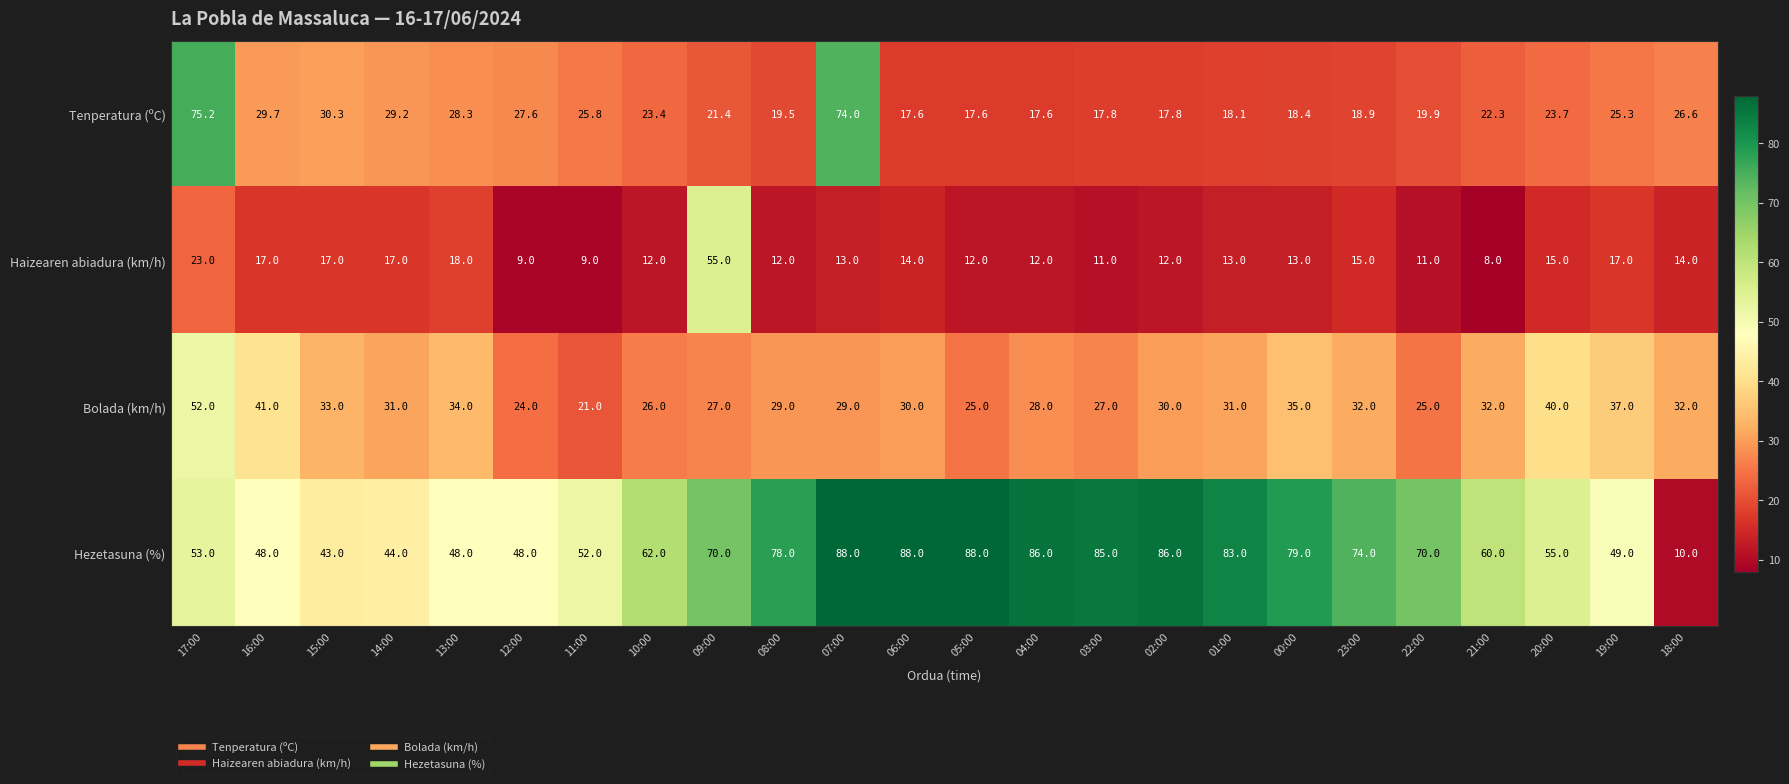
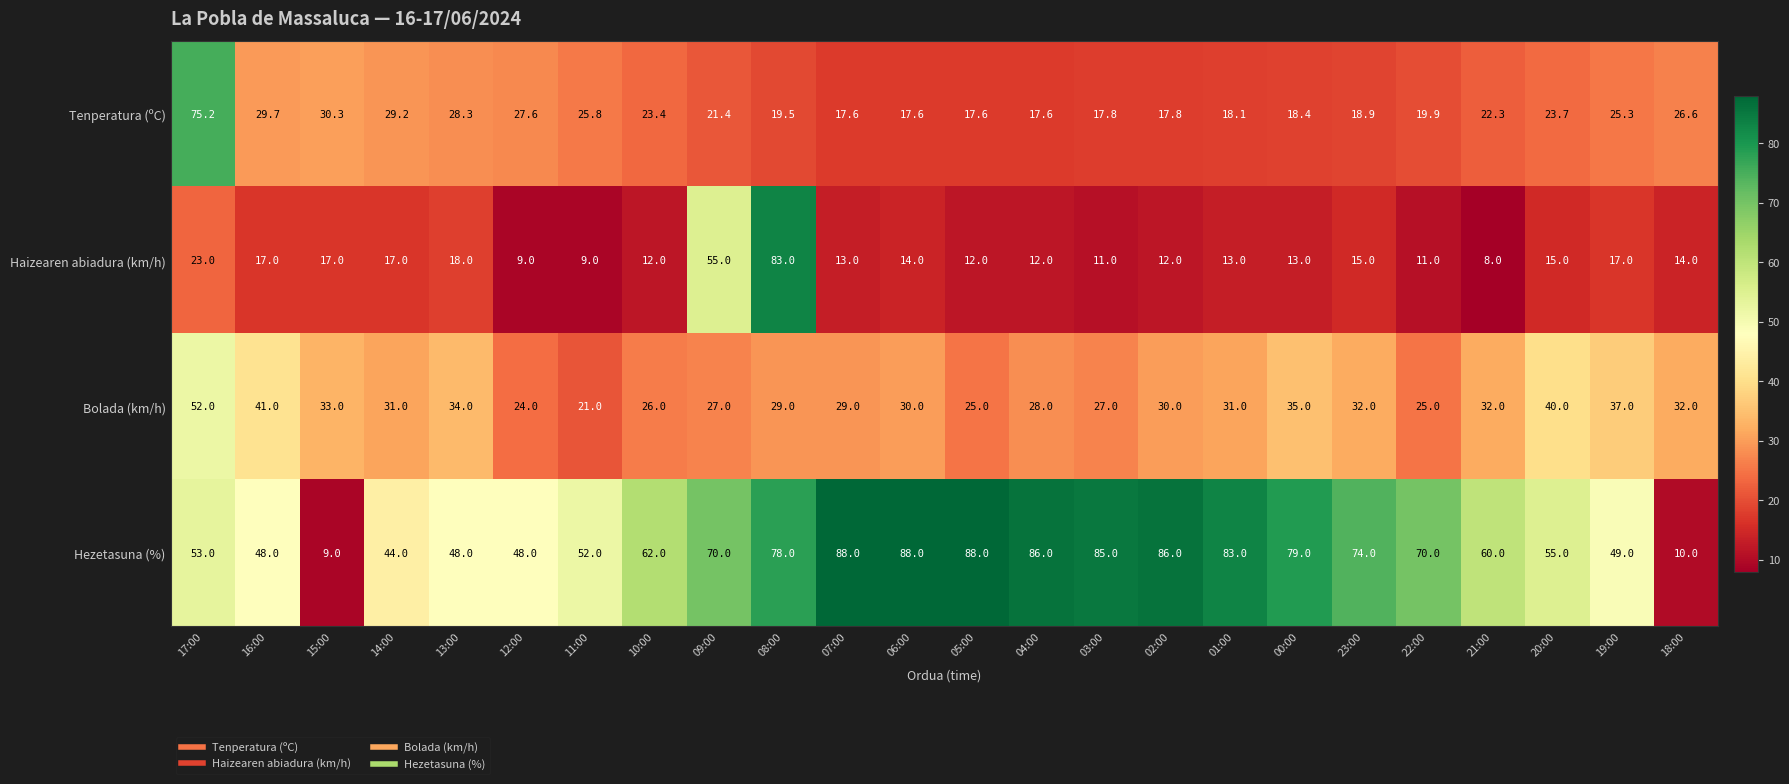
  {
    "Tenperatura (ºC)": {
      "17:00": 75.2,
      "16:00": 29.7,
      "15:00": 30.3,
      "14:00": 29.2,
      "13:00": 28.3,
      "12:00": 27.6,
      "11:00": 25.8,
      "10:00": 23.4,
      "09:00": 21.4,
      "08:00": 19.5,
-     "07:00": 74.0,
+     "07:00": 17.6,
      "06:00": 17.6,
      "05:00": 17.6,
      "04:00": 17.6,
      "03:00": 17.8,
      "02:00": 17.8,
      "01:00": 18.1,
      "00:00": 18.4,
      "23:00": 18.9,
      "22:00": 19.9,
      "21:00": 22.3,
      "20:00": 23.7,
      "19:00": 25.3,
      "18:00": 26.6
    },
    "Haizearen abiadura (km/h)": {
      "17:00": 23.0,
      "16:00": 17.0,
      "15:00": 17.0,
      "14:00": 17.0,
      "13:00": 18.0,
      "12:00": 9.0,
      "11:00": 9.0,
      "10:00": 12.0,
      "09:00": 55.0,
-     "08:00": 12.0,
+     "08:00": 83.0,
      "07:00": 13.0,
      "06:00": 14.0,
      "05:00": 12.0,
      "04:00": 12.0,
      "03:00": 11.0,
      "02:00": 12.0,
      "01:00": 13.0,
      "00:00": 13.0,
      "23:00": 15.0,
      "22:00": 11.0,
      "21:00": 8.0,
      "20:00": 15.0,
      "19:00": 17.0,
      "18:00": 14.0
    },
    "Bolada (km/h)": {
      "17:00": 52.0,
      "16:00": 41.0,
      "15:00": 33.0,
      "14:00": 31.0,
      "13:00": 34.0,
      "12:00": 24.0,
      "11:00": 21.0,
      "10:00": 26.0,
      "09:00": 27.0,
      "08:00": 29.0,
      "07:00": 29.0,
      "06:00": 30.0,
      "05:00": 25.0,
      "04:00": 28.0,
      "03:00": 27.0,
      "02:00": 30.0,
      "01:00": 31.0,
      "00:00": 35.0,
      "23:00": 32.0,
      "22:00": 25.0,
      "21:00": 32.0,
      "20:00": 40.0,
      "19:00": 37.0,
      "18:00": 32.0
    },
    "Hezetasuna (%)": {
      "17:00": 53.0,
      "16:00": 48.0,
-     "15:00": 43.0,
+     "15:00": 9.0,
      "14:00": 44.0,
      "13:00": 48.0,
      "12:00": 48.0,
      "11:00": 52.0,
      "10:00": 62.0,
      "09:00": 70.0,
      "08:00": 78.0,
      "07:00": 88.0,
      "06:00": 88.0,
      "05:00": 88.0,
      "04:00": 86.0,
      "03:00": 85.0,
      "02:00": 86.0,
      "01:00": 83.0,
      "00:00": 79.0,
      "23:00": 74.0,
      "22:00": 70.0,
      "21:00": 60.0,
      "20:00": 55.0,
      "19:00": 49.0,
      "18:00": 10.0
    }
  }
